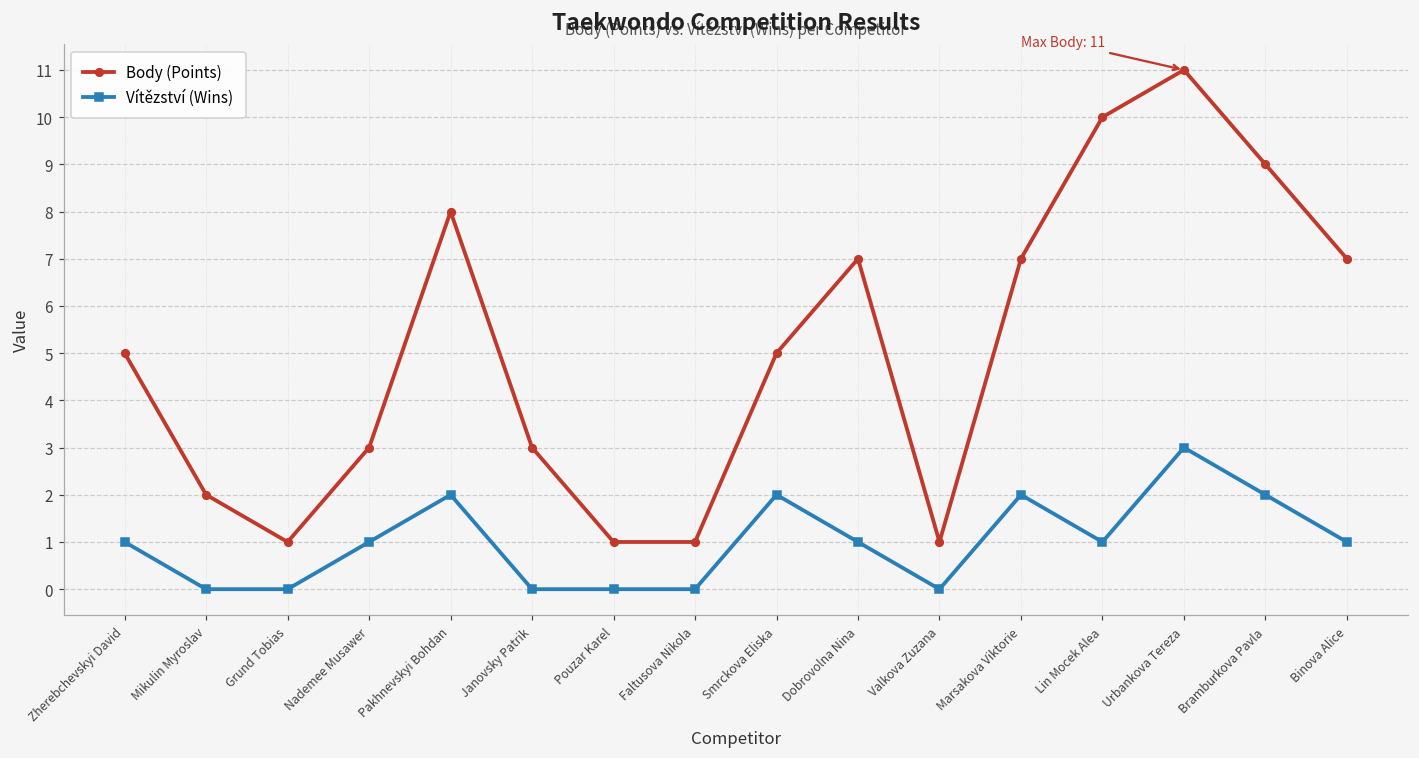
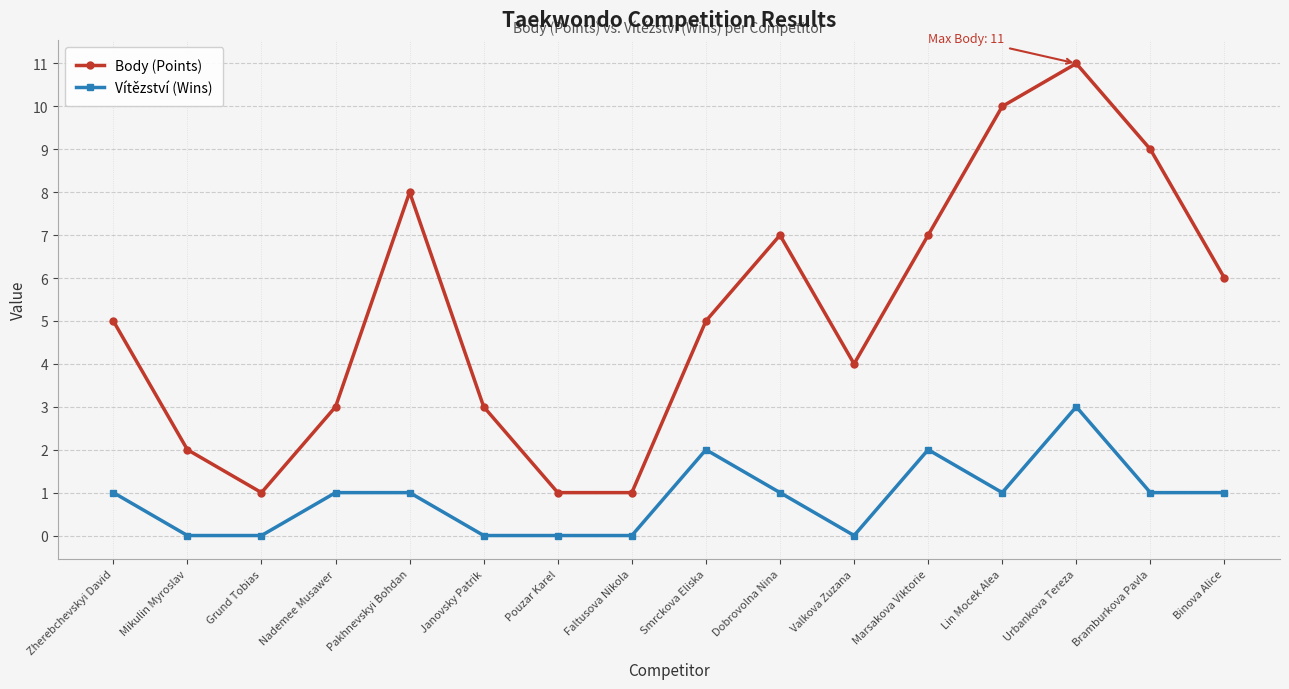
  {
    "Body (Points)": {
      "Zherebchevskyi David": 5,
      "Mikulin Myroslav": 2,
      "Grund Tobias": 1,
      "Nademee Musawer": 3,
      "Pakhnevskyi Bohdan": 8,
      "Janovsky Patrik": 3,
      "Pouzar Karel": 1,
      "Faltusova Nikola": 1,
      "Smrckova Eliska": 5,
      "Dobrovolna Nina": 7,
-     "Valkova Zuzana": 1,
+     "Valkova Zuzana": 4,
      "Marsakova Viktorie": 7,
      "Lin Mocek Alea": 10,
      "Bramburkova Pavla": 9,
-     "Binova Alice": 7
+     "Binova Alice": 6
    },
    "Vítězství (Wins)": {
      "Zherebchevskyi David": 1,
      "Mikulin Myroslav": 0,
      "Grund Tobias": 0,
      "Nademee Musawer": 1,
-     "Pakhnevskyi Bohdan": 2,
+     "Pakhnevskyi Bohdan": 1,
      "Janovsky Patrik": 0,
      "Pouzar Karel": 0,
      "Faltusova Nikola": 0,
      "Smrckova Eliska": 2,
      "Dobrovolna Nina": 1,
      "Valkova Zuzana": 0,
      "Marsakova Viktorie": 2,
      "Lin Mocek Alea": 1,
      "Urbankova Tereza": 3,
-     "Bramburkova Pavla": 2,
+     "Bramburkova Pavla": 1,
      "Binova Alice": 1
    }
  }
